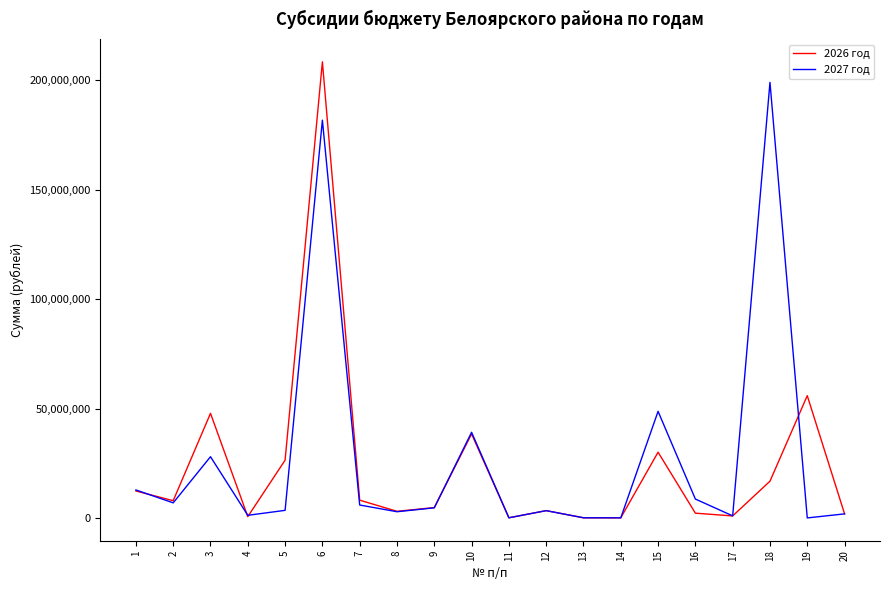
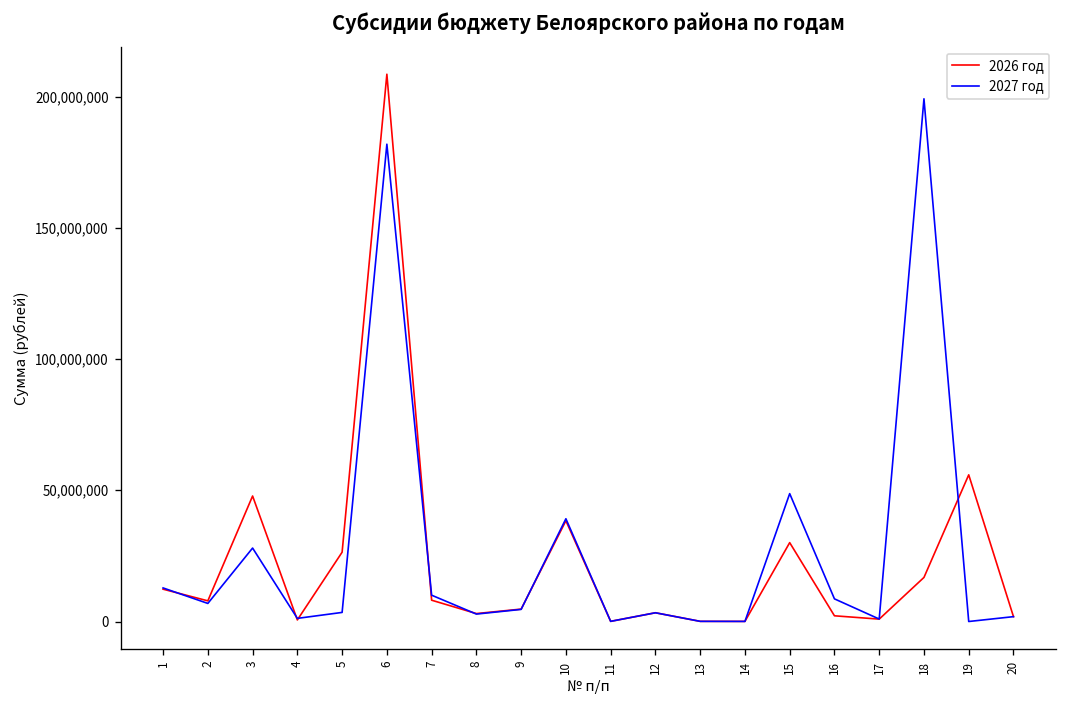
  {
    "2026 год": {
      "3": "48,000,000",
      "5": "26,000,000",
      "6": "208,000,000",
      "7": "8,000,000",
      "15": "30,000,000",
      "16": "2,000,000",
      "18": "17,000,000",
      "19": "56,000,000"
    },
    "2027 год": {
      "3": "28,000,000",
      "5": "3,000,000",
      "6": "182,000,000",
-     "7": "6,000,000",
+     "7": "10,000,000",
      "15": "49,000,000",
      "16": "9,000,000",
      "18": "199,000,000",
      "19": "0"
    }
  }
